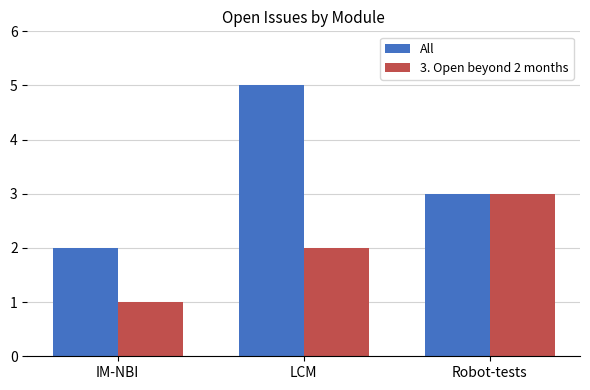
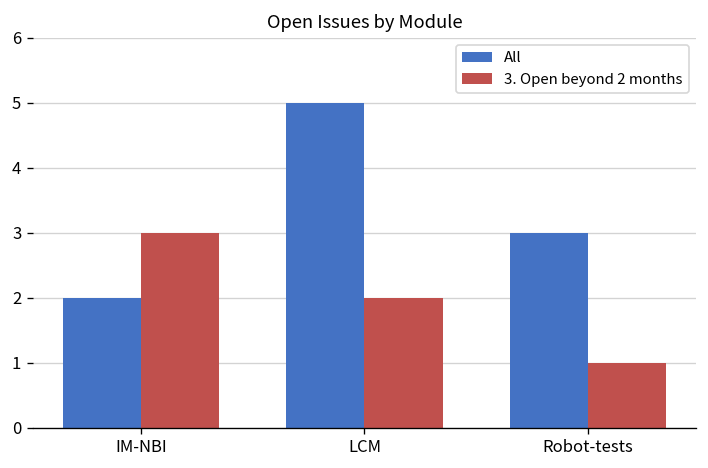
  {
    "All": {
      "IM-NBI": 2,
      "LCM": 5,
      "Robot-tests": 3
    },
    "3. Open beyond 2 months": {
-     "IM-NBI": 1,
+     "IM-NBI": 3,
      "LCM": 2,
-     "Robot-tests": 3
+     "Robot-tests": 1
    }
  }
